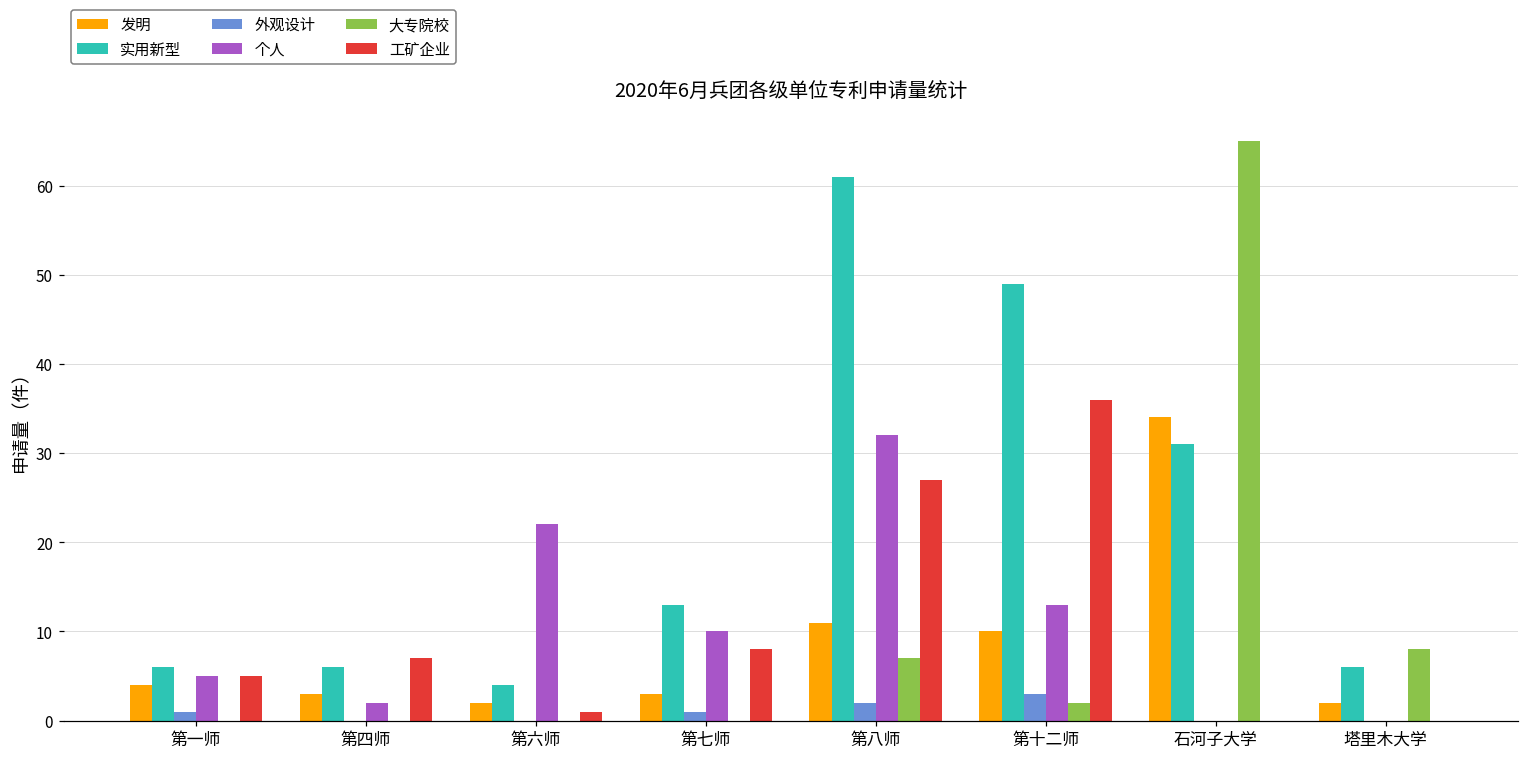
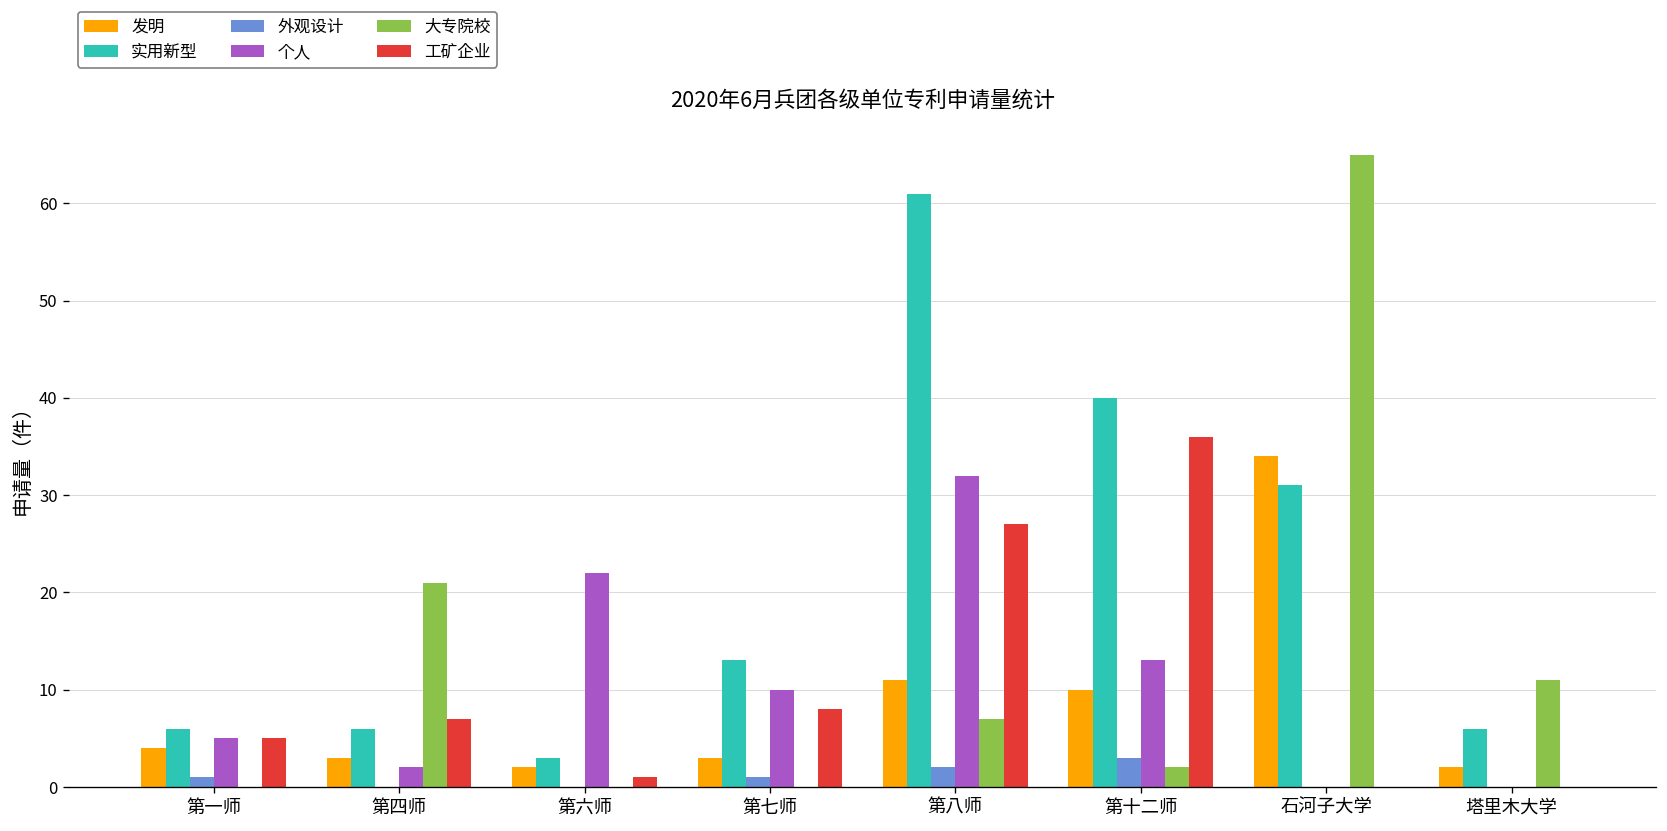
  {
    "发明": {
      "第一师": 4,
      "第四师": 3,
      "第六师": 2,
      "第七师": 3,
      "第八师": 11,
      "第十二师": 10,
      "石河子大学": 34,
      "塔里木大学": 2
    },
    "实用新型": {
      "第一师": 6,
      "第四师": 6,
-     "第六师": 4,
+     "第六师": 3,
      "第七师": 13,
      "第八师": 61,
-     "第十二师": 49,
+     "第十二师": 40,
      "石河子大学": 31,
      "塔里木大学": 6
    },
    "外观设计": {
      "第一师": 1,
      "第四师": 0,
      "第六师": 0,
      "第七师": 1,
      "第八师": 2,
      "第十二师": 3,
      "石河子大学": 0,
      "塔里木大学": 0
    },
    "个人": {
      "第一师": 5,
      "第四师": 2,
      "第六师": 22,
      "第七师": 10,
      "第八师": 32,
      "第十二师": 13,
      "石河子大学": 0,
      "塔里木大学": 0
    },
    "大专院校": {
      "第一师": 0,
-     "第四师": 0,
+     "第四师": 21,
      "第六师": 0,
      "第七师": 0,
      "第八师": 7,
      "第十二师": 2,
      "石河子大学": 65,
-     "塔里木大学": 8
+     "塔里木大学": 11
    },
    "工矿企业": {
      "第一师": 5,
      "第四师": 7,
      "第六师": 1,
      "第七师": 8,
      "第八师": 27,
      "第十二师": 36,
      "石河子大学": 0,
      "塔里木大学": 0
    }
  }
